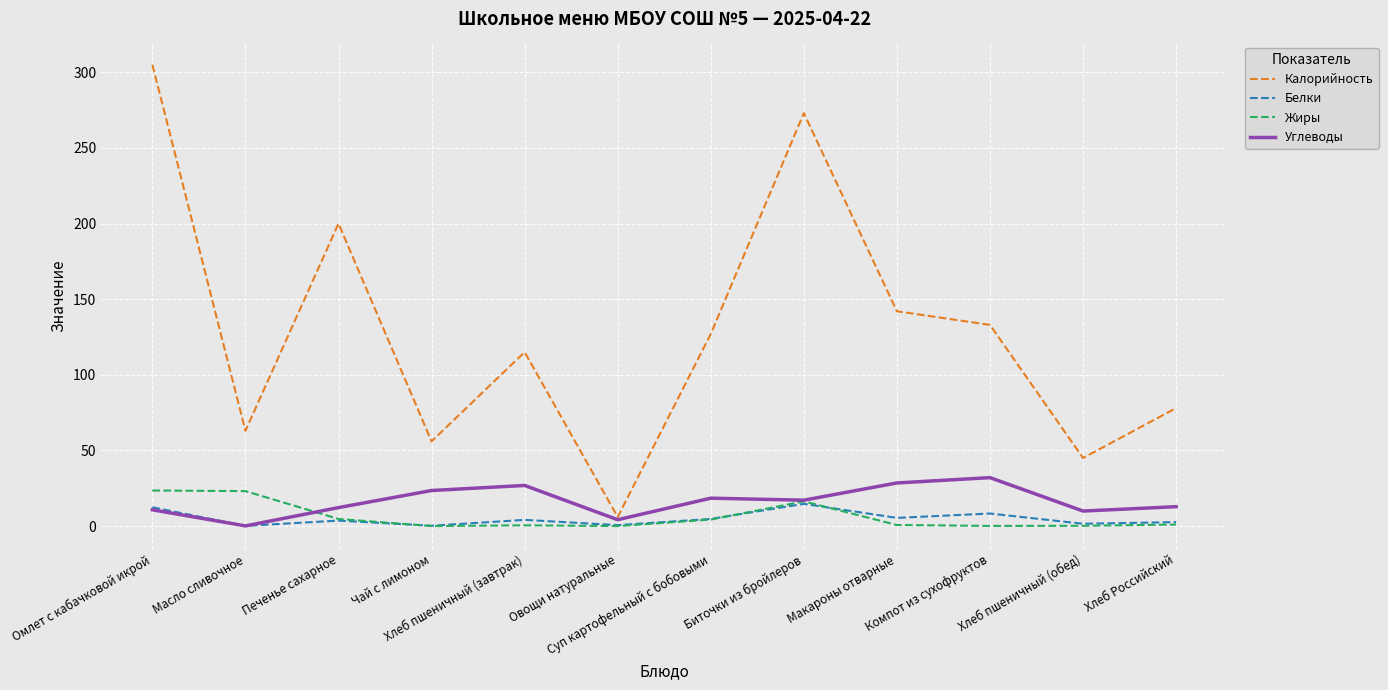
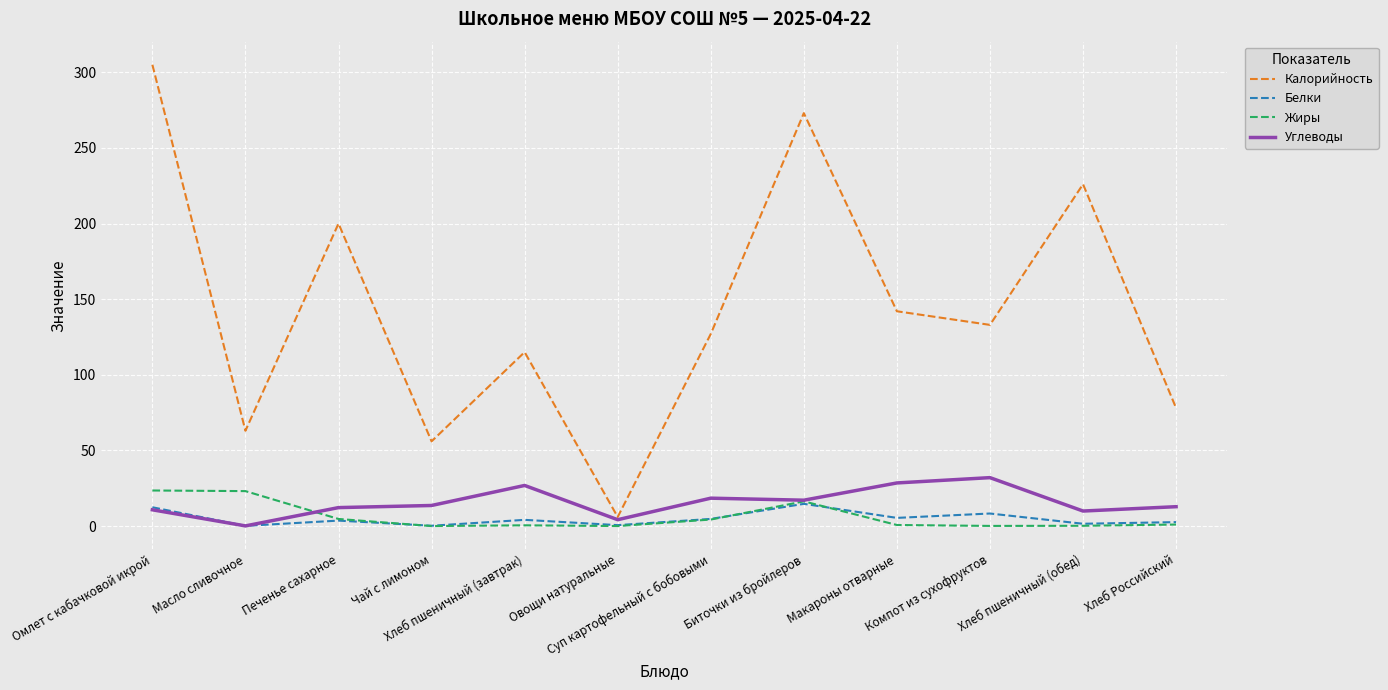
  {
    "Калорийность": {
      "Омлет с кабачковой икрой": 305,
      "Масло сливочное": 63,
      "Печенье сахарное": 200,
      "Чай с лимоном": 56,
      "Хлеб пшеничный (завтрак)": 115,
      "Овощи натуральные": 6,
      "Суп картофельный с бобовыми": 127,
      "Биточки из бройлеров": 273,
      "Макароны отварные": 142,
      "Компот из сухофруктов": 133,
-     "Хлеб пшеничный (обед)": 45,
+     "Хлеб пшеничный (обед)": 226,
      "Хлеб Российский": 78
    },
    "Белки": {
      "Хлеб пшеничный (завтрак)": 4,
      "Макароны отварные": 5,
      "Компот из сухофруктов": 8
    },
    "Жиры": {
      "Омлет с кабачковой икрой": 24,
      "Масло сливочное": 23,
      "Хлеб пшеничный (завтрак)": 0,
      "Макароны отварные": 1,
      "Компот из сухофруктов": 0
    },
    "Углеводы": {
      "Печенье сахарное": 12,
-     "Чай с лимоном": 24,
+     "Чай с лимоном": 14,
      "Хлеб пшеничный (завтрак)": 27,
      "Овощи натуральные": 4,
      "Суп картофельный с бобовыми": 18,
      "Макароны отварные": 29,
      "Компот из сухофруктов": 32,
      "Хлеб пшеничный (обед)": 10,
      "Хлеб Российский": 13
    }
  }
